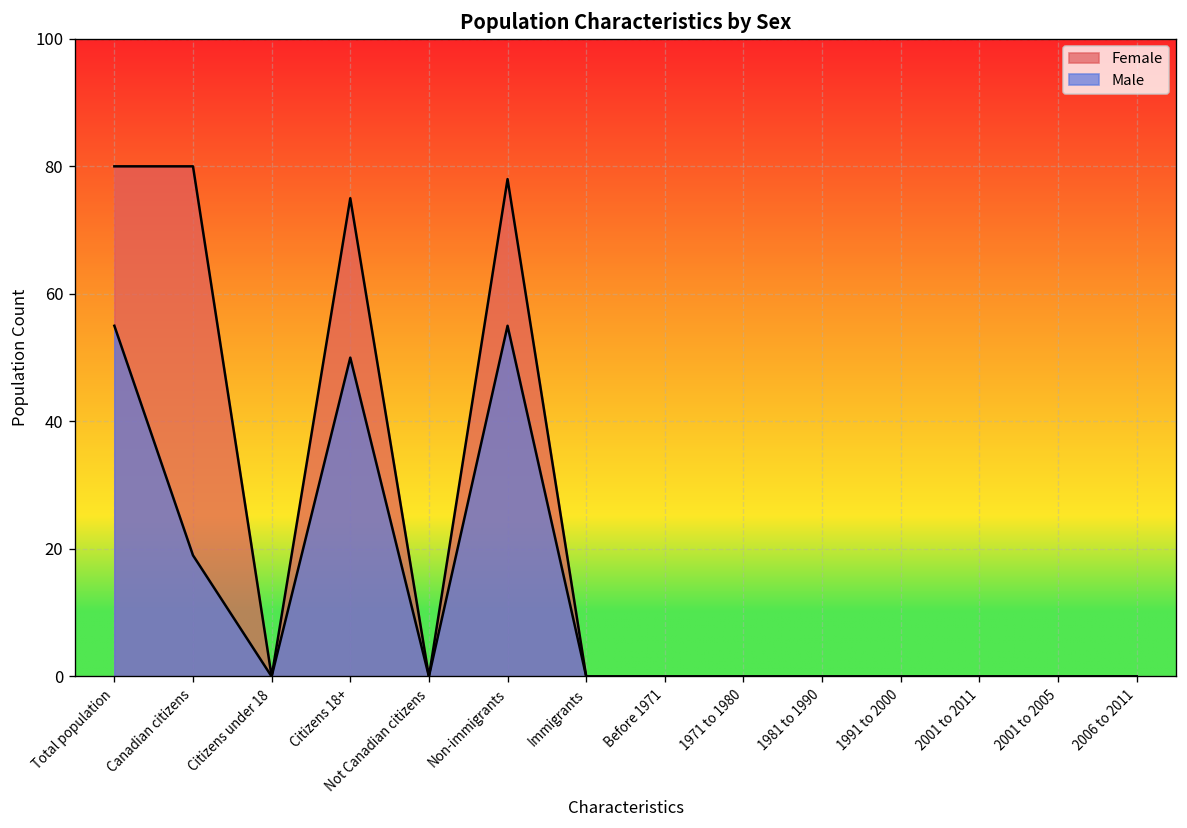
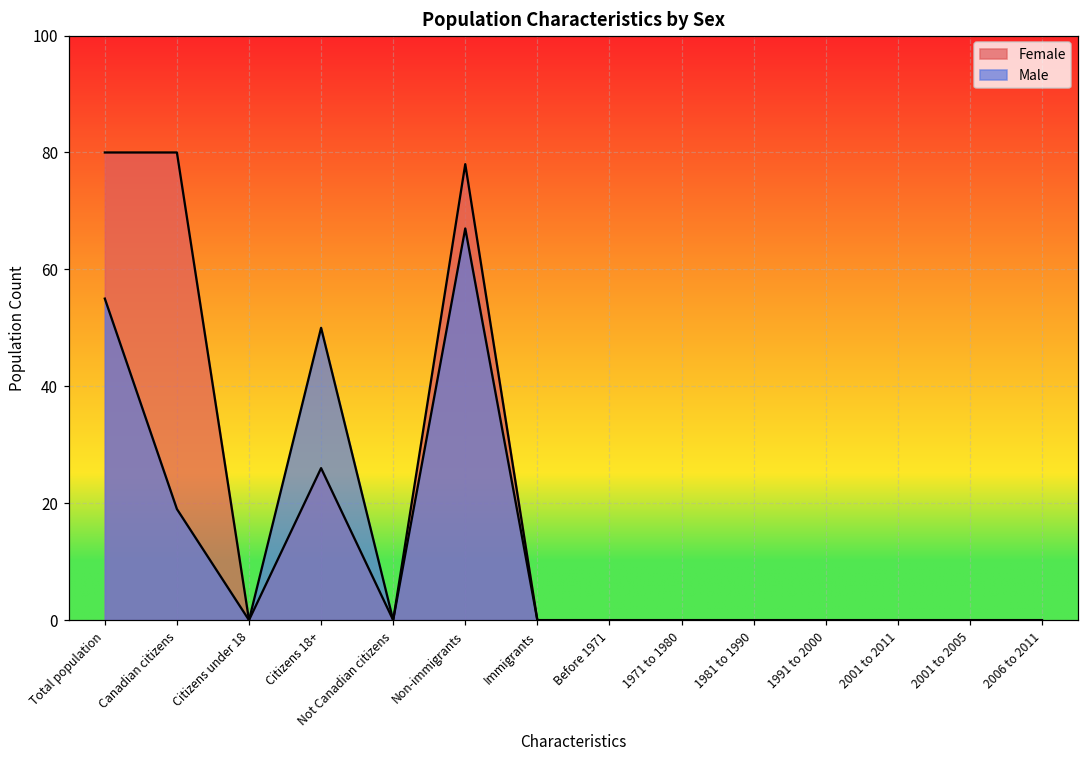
  {
    "Female": {
      "Total population": 80,
      "Canadian citizens": 80,
-     "Citizens 18+": 75,
+     "Citizens 18+": 26,
      "Non-immigrants": 78
    },
    "Male": {
      "Total population": 55,
      "Canadian citizens": 19,
      "Citizens 18+": 50,
-     "Non-immigrants": 55
+     "Non-immigrants": 67
    }
  }
